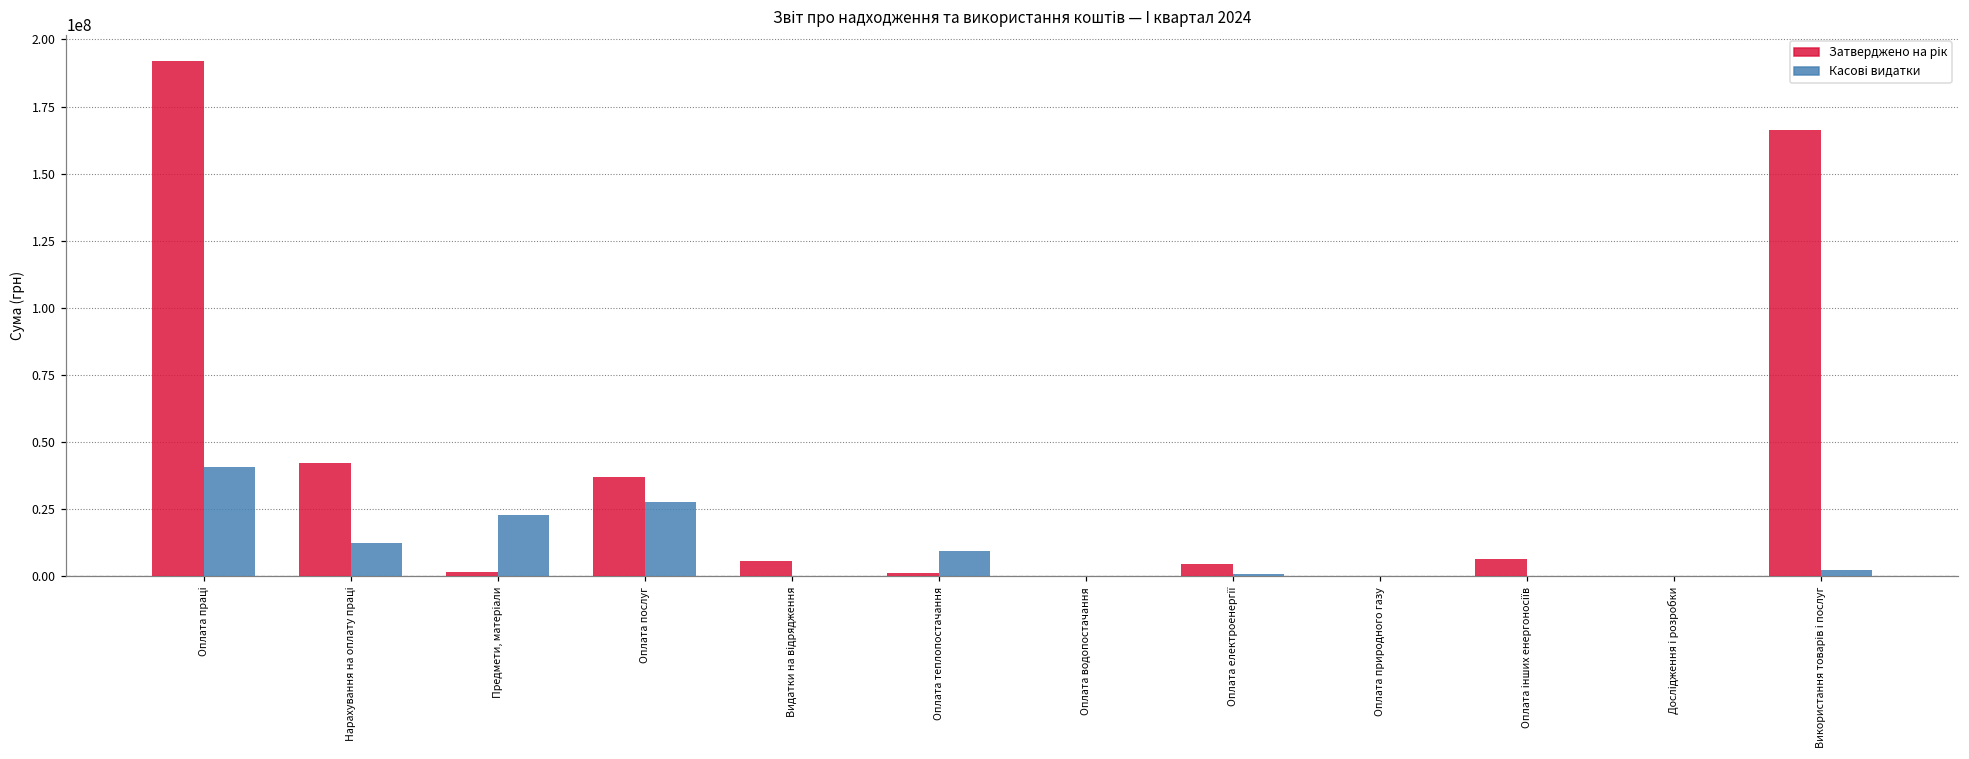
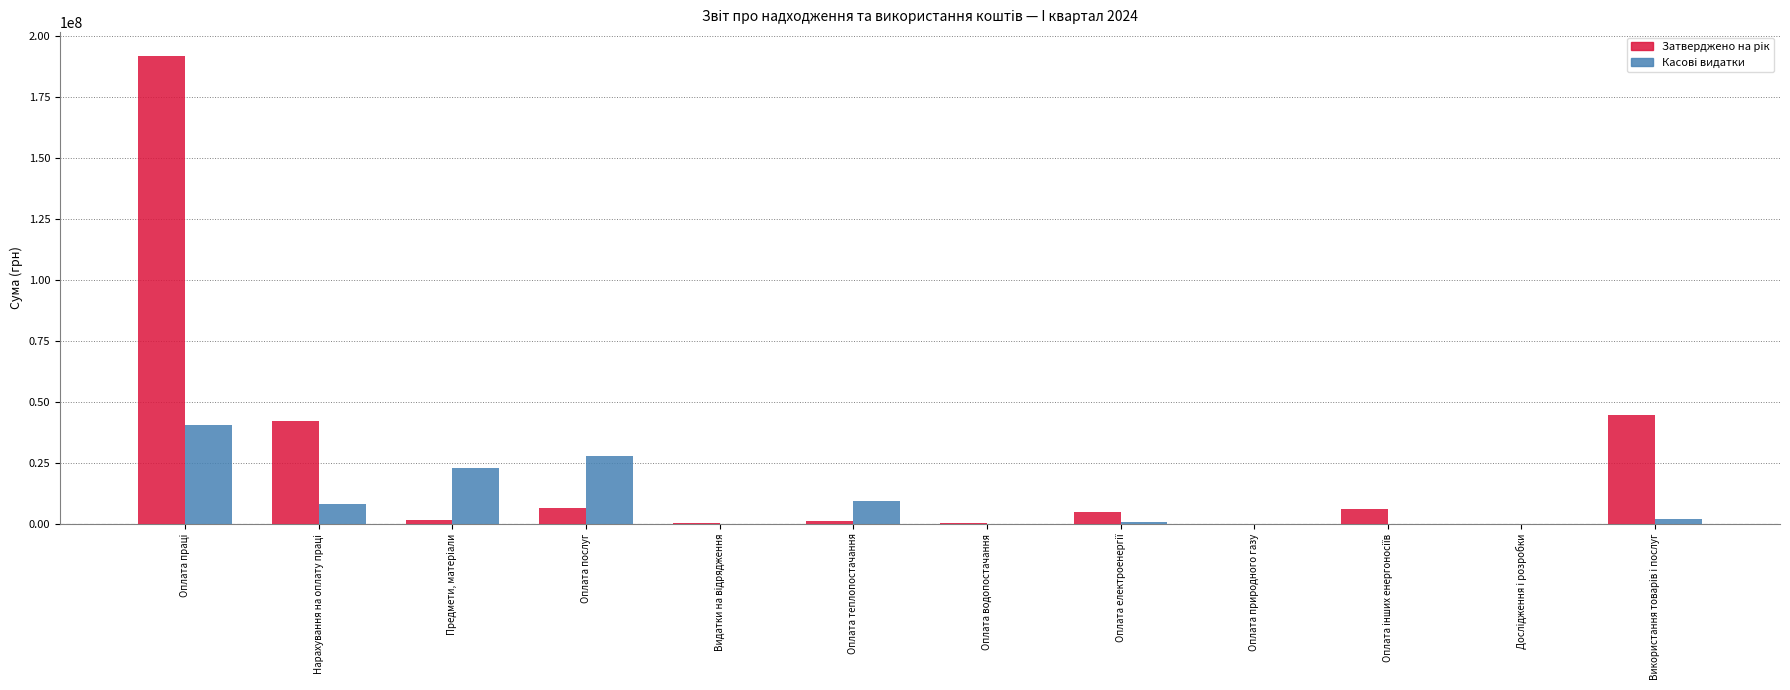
  {
    "Затверджено на рік": {
      "Оплата праці": 192000000,
      "Нарахування на оплату праці": 42000000,
      "Предмети, матеріали": 2000000,
-     "Оплата послуг": 37000000,
-     "Видатки на відрядження": 6000000,
+     "Оплата послуг": 7000000,
+     "Видатки на відрядження": 0,
      "Оплата електроенергії": 5000000,
      "Оплата інших енергоносіїв": 6000000,
-     "Використання товарів і послуг": 166000000
+     "Використання товарів і послуг": 45000000
    },
    "Касові видатки": {
      "Оплата праці": 41000000,
-     "Нарахування на оплату праці": 12000000,
+     "Нарахування на оплату праці": 8000000,
      "Предмети, матеріали": 23000000,
      "Оплата послуг": 28000000,
      "Видатки на відрядження": 0,
      "Оплата теплопостачання": 9000000,
      "Оплата природного газу": 0,
      "Дослідження і розробки": 0,
      "Використання товарів і послуг": 2000000
    }
  }
